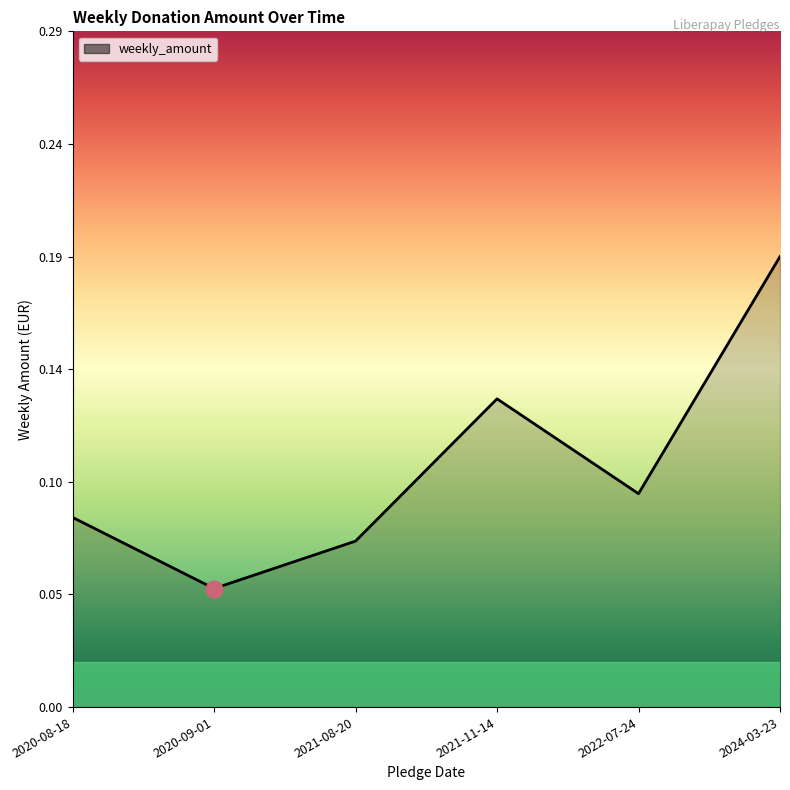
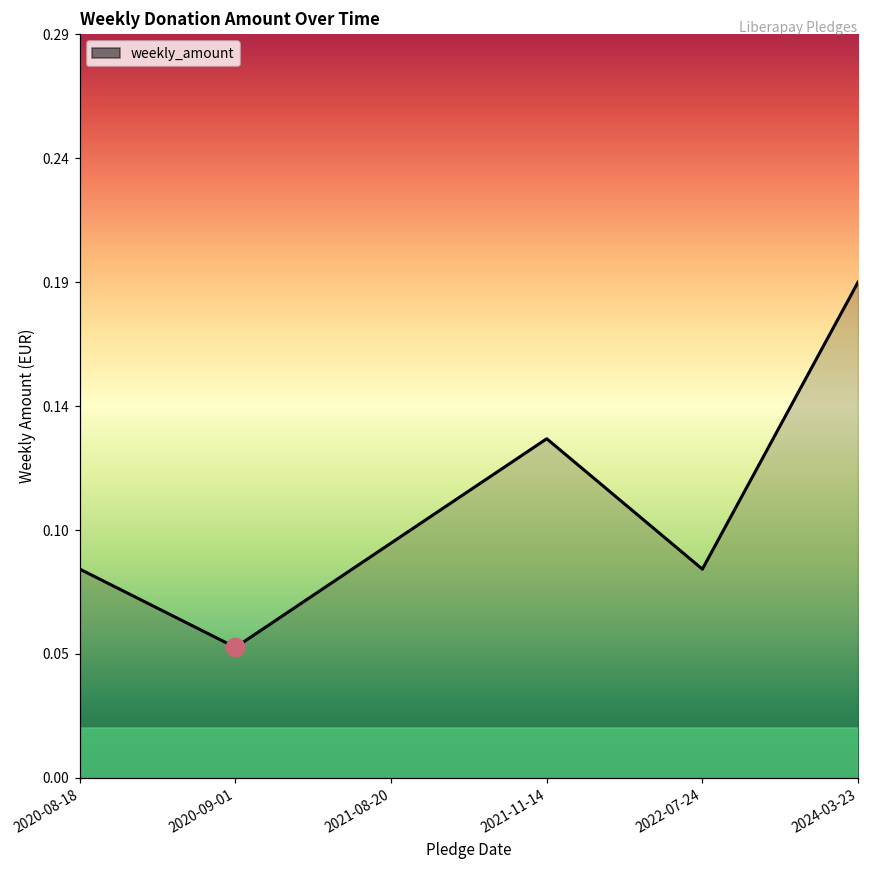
  {
    "weekly_amount": {
      "2020-08-18": 0.08,
-     "2021-08-20": 0.07,
+     "2021-08-20": 0.09,
      "2021-11-14": 0.13,
-     "2022-07-24": 0.09,
+     "2022-07-24": 0.08,
      "2024-03-23": 0.19
    }
  }
